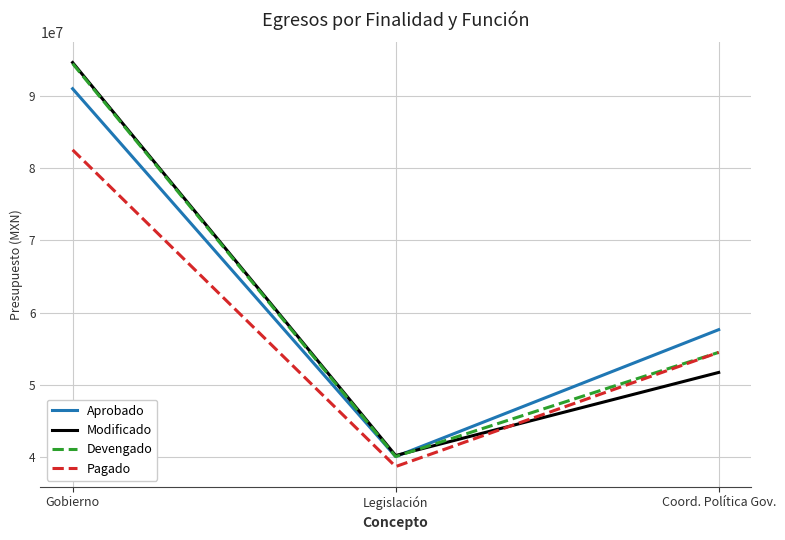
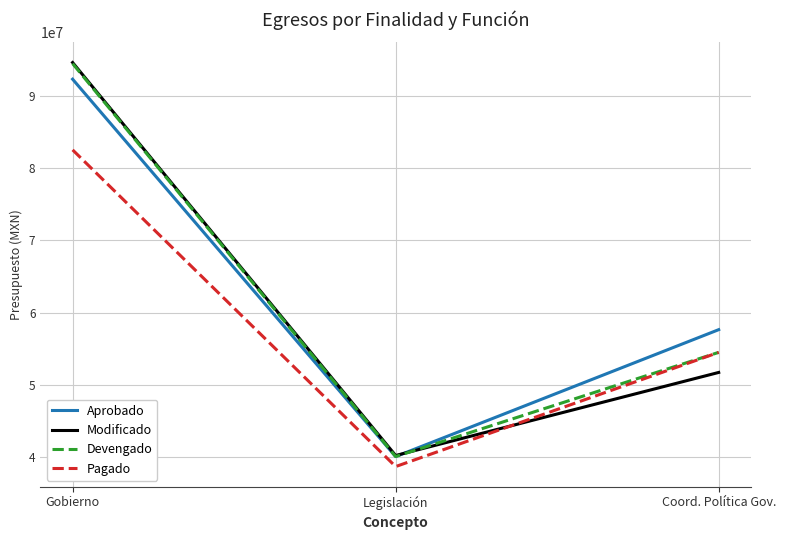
  {
    "Aprobado": {
-     "Gobierno": 91000000,
+     "Gobierno": 92000000,
      "Coord. Política Gov.": 58000000
    },
    "Modificado": {
      "Coord. Política Gov.": 52000000
    },
    "Pagado": {
      "Gobierno": 83000000,
      "Legislación": 39000000
    }
  }
